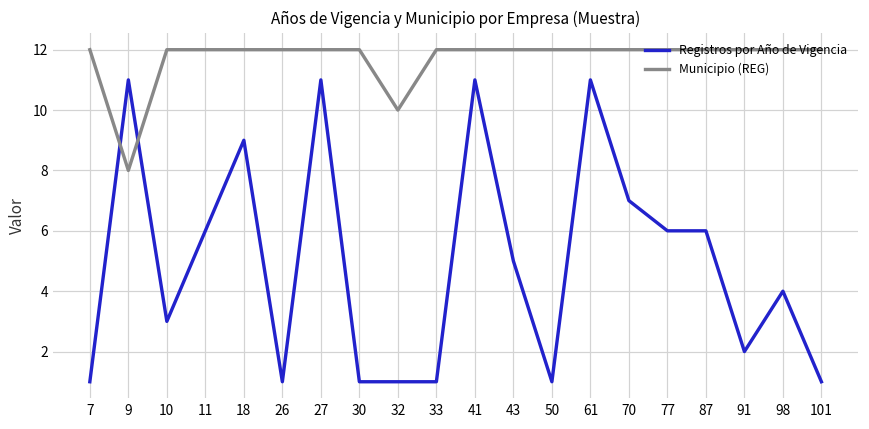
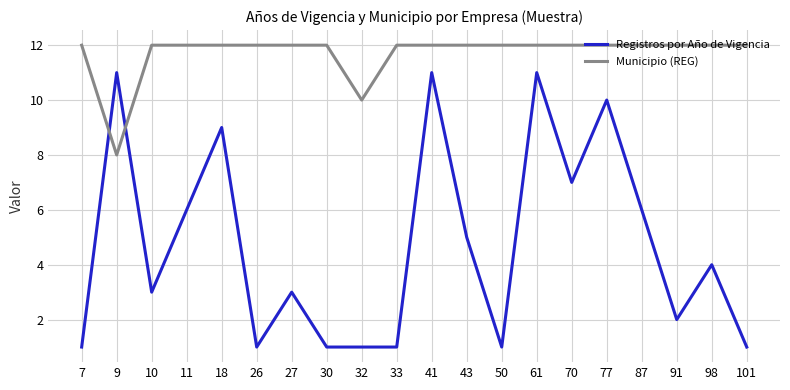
  {
    "Registros por Año de Vigencia": {
      "7": 1,
      "9": 11,
      "10": 3,
      "11": 6,
      "18": 9,
      "26": 1,
-     "27": 11,
+     "27": 3,
      "30": 1,
      "32": 1,
      "33": 1,
      "41": 11,
      "43": 5,
      "50": 1,
      "61": 11,
      "70": 7,
-     "77": 6,
+     "77": 10,
      "87": 6,
      "91": 2,
      "98": 4,
      "101": 1
    },
    "Municipio (REG)": {
      "7": 12,
      "9": 8,
      "10": 12,
      "11": 12,
      "18": 12,
      "26": 12,
      "27": 12,
      "30": 12,
      "32": 10,
      "33": 12,
      "41": 12,
      "43": 12,
      "50": 12,
      "61": 12,
      "70": 12,
      "77": 12,
      "87": 12,
      "91": 12,
      "98": 12,
      "101": 12
    }
  }
